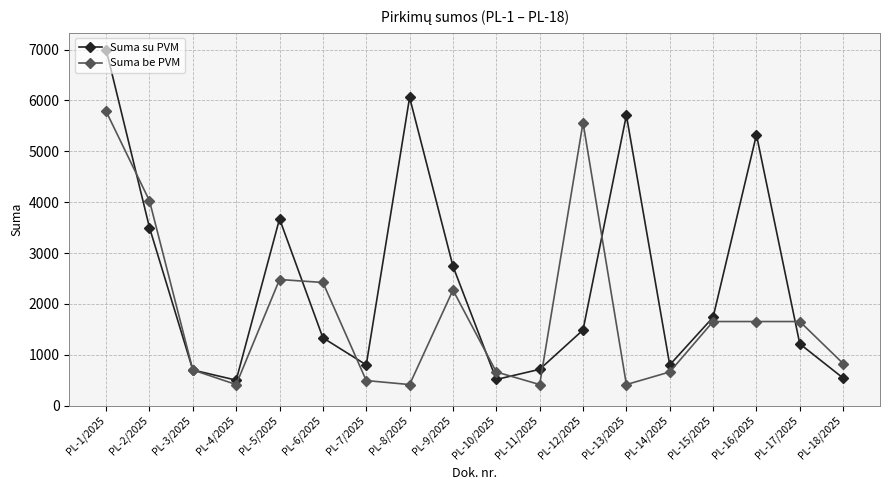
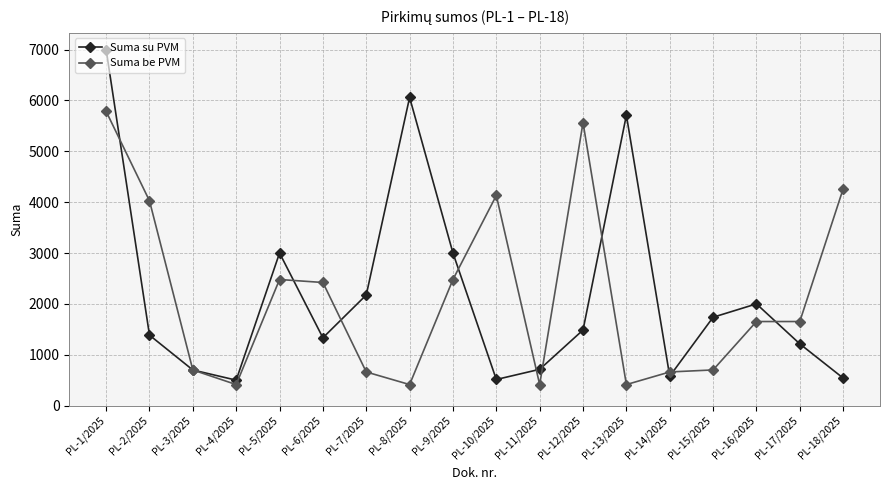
  {
    "Suma su PVM": {
-     "PL-2/2025": 3500,
+     "PL-2/2025": 1400,
      "PL-4/2025": 500,
-     "PL-5/2025": 3700,
+     "PL-5/2025": 3000,
      "PL-6/2025": 1300,
-     "PL-7/2025": 800,
+     "PL-7/2025": 2200,
      "PL-8/2025": 6100,
-     "PL-9/2025": 2700,
+     "PL-9/2025": 3000,
      "PL-10/2025": 500,
      "PL-11/2025": 700,
      "PL-12/2025": 1500,
      "PL-13/2025": 5700,
-     "PL-14/2025": 800,
+     "PL-14/2025": 600,
      "PL-15/2025": 1700,
-     "PL-16/2025": 5300,
+     "PL-16/2025": 2000,
      "PL-17/2025": 1200,
      "PL-18/2025": 500
    },
    "Suma be PVM": {
      "PL-1/2025": 5800,
      "PL-2/2025": 4000,
      "PL-4/2025": 400,
      "PL-5/2025": 2500,
      "PL-6/2025": 2400,
-     "PL-7/2025": 500,
+     "PL-7/2025": 700,
      "PL-8/2025": 400,
-     "PL-9/2025": 2300,
-     "PL-10/2025": 700,
+     "PL-9/2025": 2500,
+     "PL-10/2025": 4100,
      "PL-11/2025": 400,
      "PL-12/2025": 5600,
      "PL-13/2025": 400,
      "PL-14/2025": 700,
-     "PL-15/2025": 1700,
+     "PL-15/2025": 700,
      "PL-16/2025": 1700,
      "PL-17/2025": 1700,
-     "PL-18/2025": 800
+     "PL-18/2025": 4300
    }
  }
